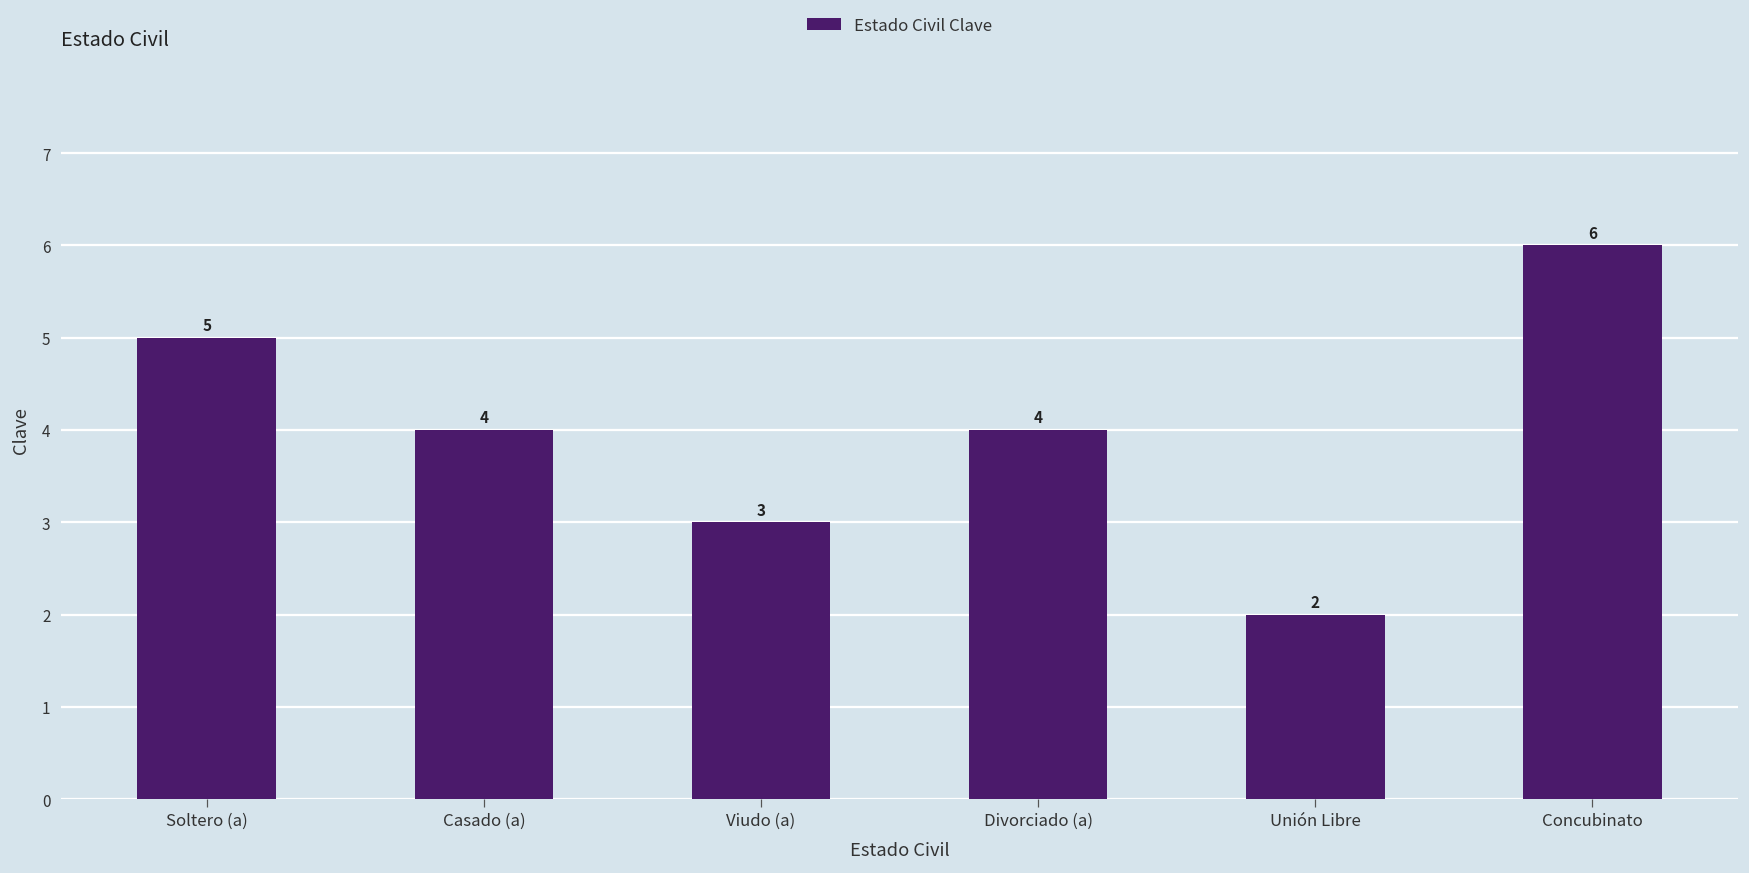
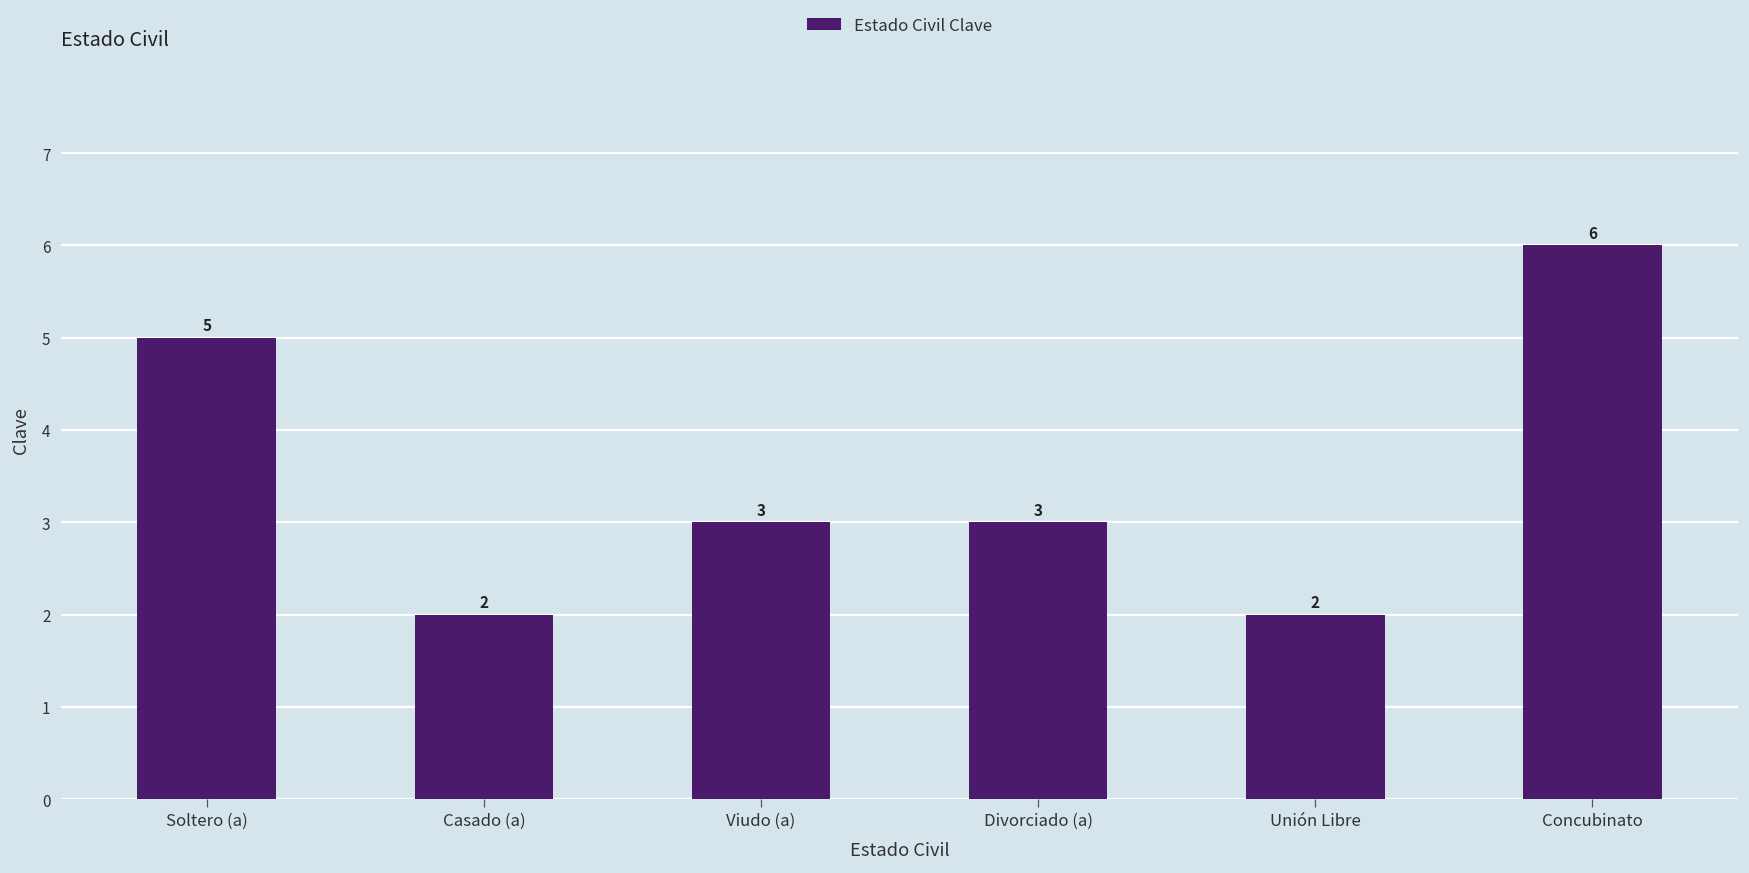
  {
    "Soltero (a)": 5,
-   "Casado (a)": 4,
+   "Casado (a)": 2,
    "Viudo (a)": 3,
-   "Divorciado (a)": 4,
+   "Divorciado (a)": 3,
    "Unión Libre": 2,
    "Concubinato": 6
  }
